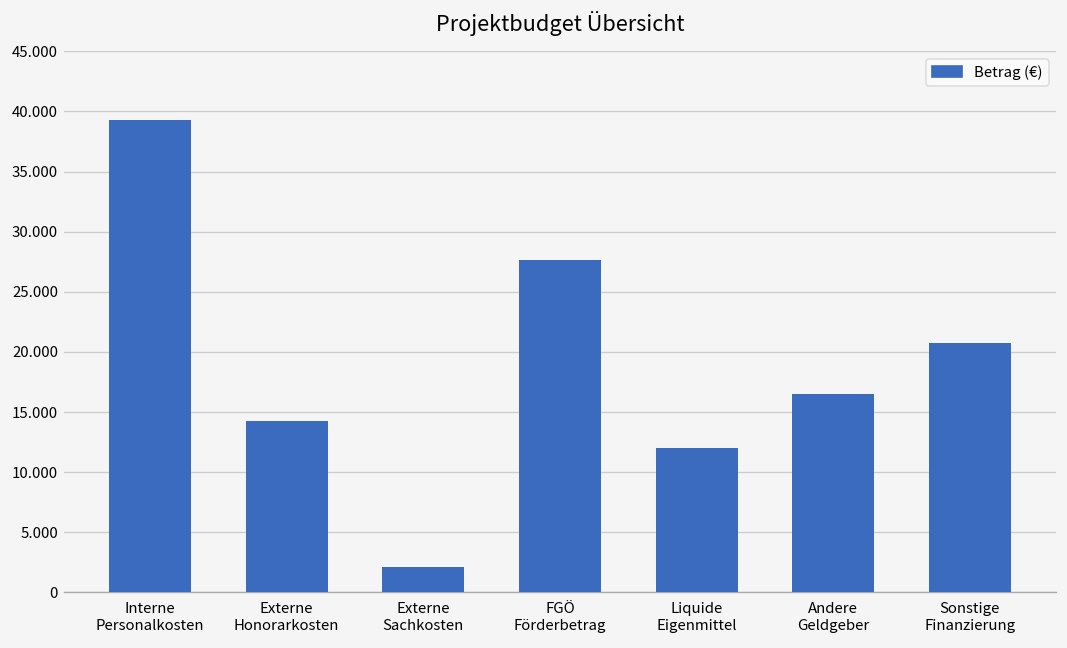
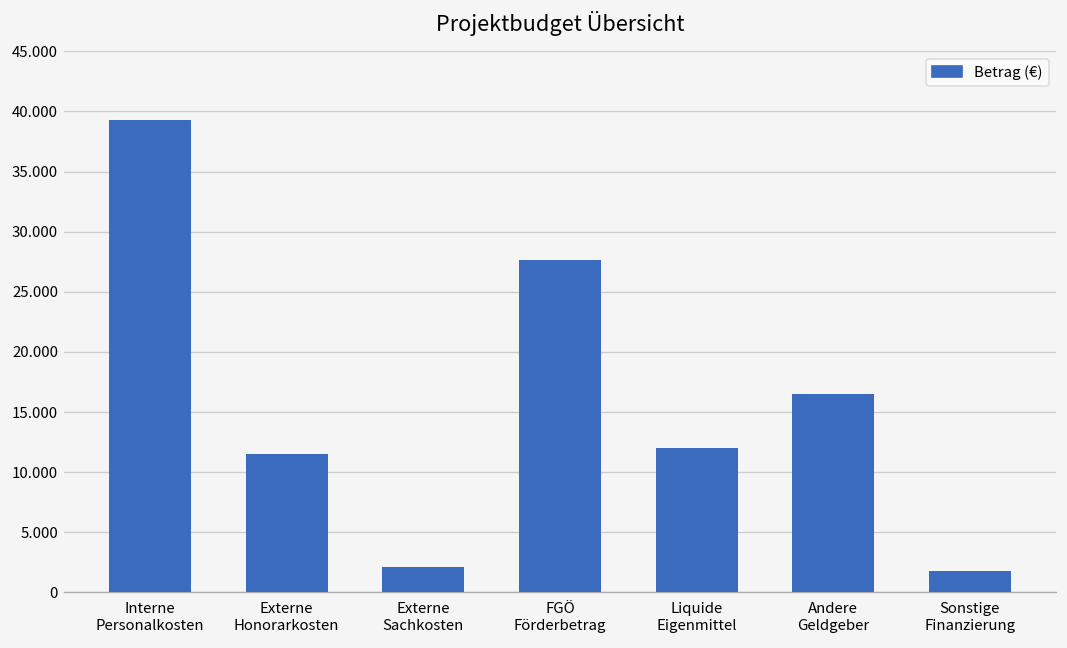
  {
    "Interne Personalkosten": 39.2,
-   "Externe Honorarkosten": 14.3,
+   "Externe Honorarkosten": 11.5,
    "Externe Sachkosten": 2.1,
    "FGÖ Förderbetrag": 27.7,
    "Liquide Eigenmittel": 12.0,
    "Andere Geldgeber": 16.5,
-   "Sonstige Finanzierung": 20.7
+   "Sonstige Finanzierung": 1.8
  }
